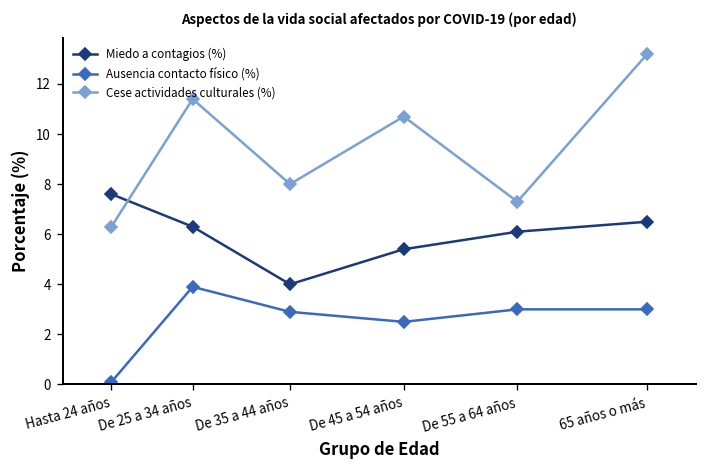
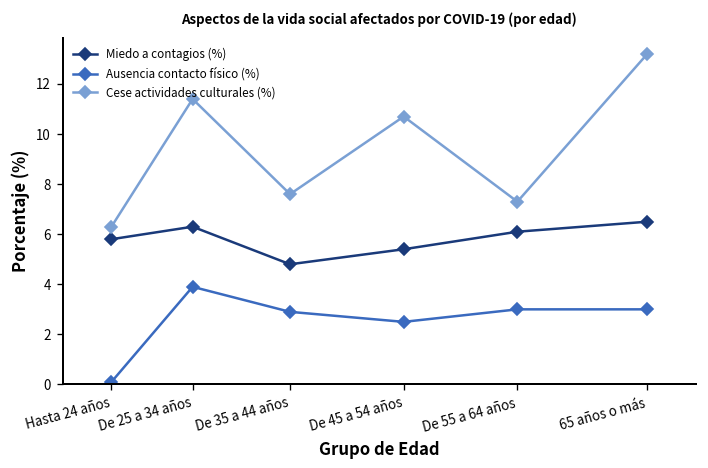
  {
    "Miedo a contagios (%)": {
-     "Hasta 24 años": 7.6,
+     "Hasta 24 años": 5.8,
      "De 25 a 34 años": 6.3,
-     "De 35 a 44 años": 4.0,
+     "De 35 a 44 años": 4.8,
      "De 45 a 54 años": 5.4,
      "De 55 a 64 años": 6.1,
      "65 años o más": 6.5
    },
    "Ausencia contacto físico (%)": {
      "Hasta 24 años": 0.1,
      "De 25 a 34 años": 3.9,
      "De 35 a 44 años": 2.9,
      "De 45 a 54 años": 2.5,
      "De 55 a 64 años": 3.0,
      "65 años o más": 3.0
    },
    "Cese actividades culturales (%)": {
      "Hasta 24 años": 6.3,
      "De 25 a 34 años": 11.4,
-     "De 35 a 44 años": 8.0,
+     "De 35 a 44 años": 7.6,
      "De 45 a 54 años": 10.7,
      "De 55 a 64 años": 7.3,
      "65 años o más": 13.2
    }
  }
